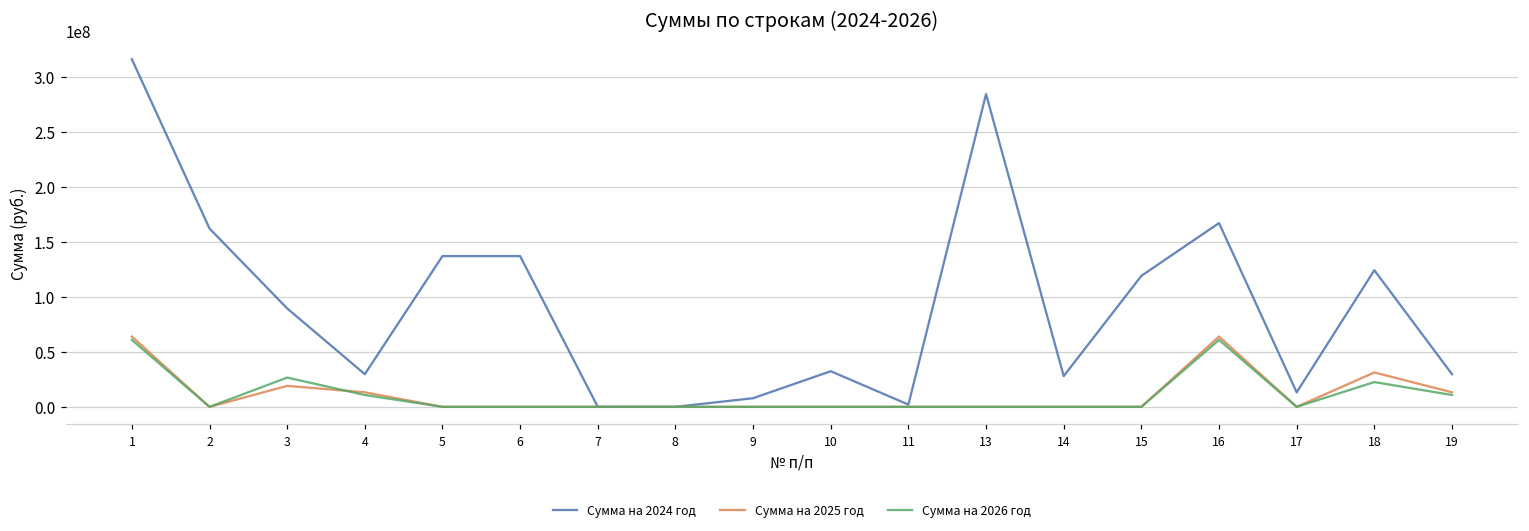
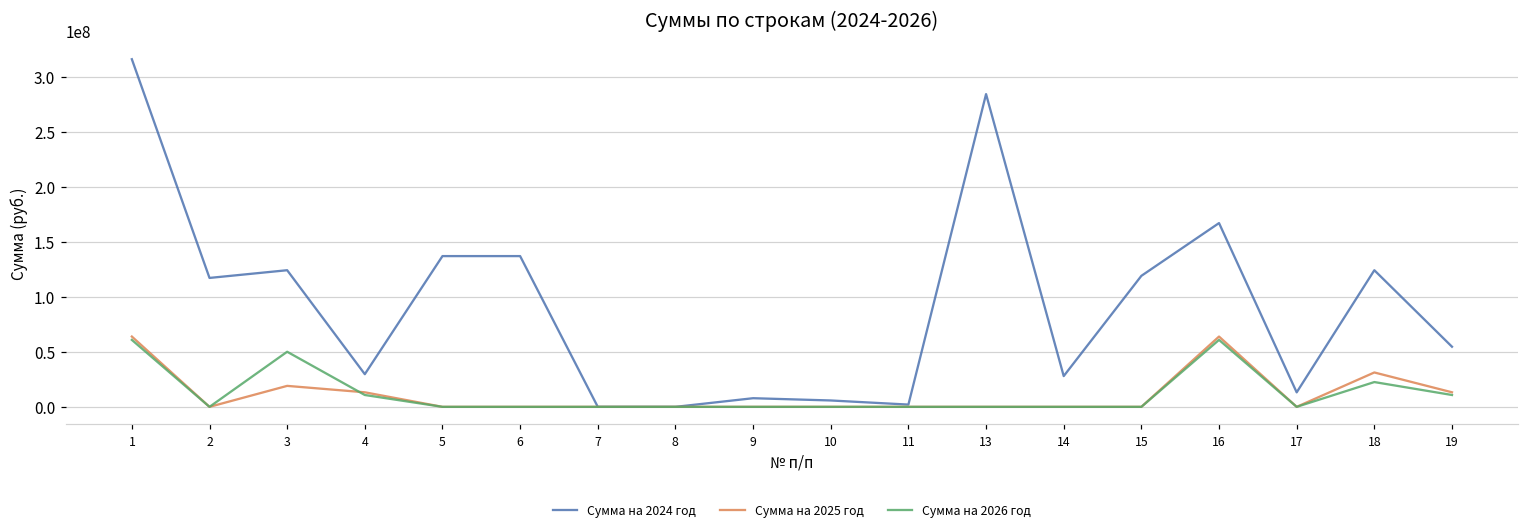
  {
    "Сумма на 2024 год": {
      "1": 320000000,
-     "2": 160000000,
-     "3": 90000000,
+     "2": 120000000,
+     "3": 120000000,
      "4": 30000000,
      "5": 140000000,
      "6": 140000000,
      "9": 10000000,
-     "10": 30000000,
+     "10": 10000000,
      "13": 280000000,
      "14": 30000000,
      "15": 120000000,
      "16": 170000000,
      "17": 10000000,
      "18": 120000000,
-     "19": 30000000
+     "19": 50000000
    },
    "Сумма на 2025 год": {
      "1": 60000000,
      "3": 20000000,
      "16": 60000000,
      "18": 30000000
    },
    "Сумма на 2026 год": {
      "1": 60000000,
-     "3": 30000000,
+     "3": 50000000,
      "16": 60000000,
      "18": 20000000
    }
  }
